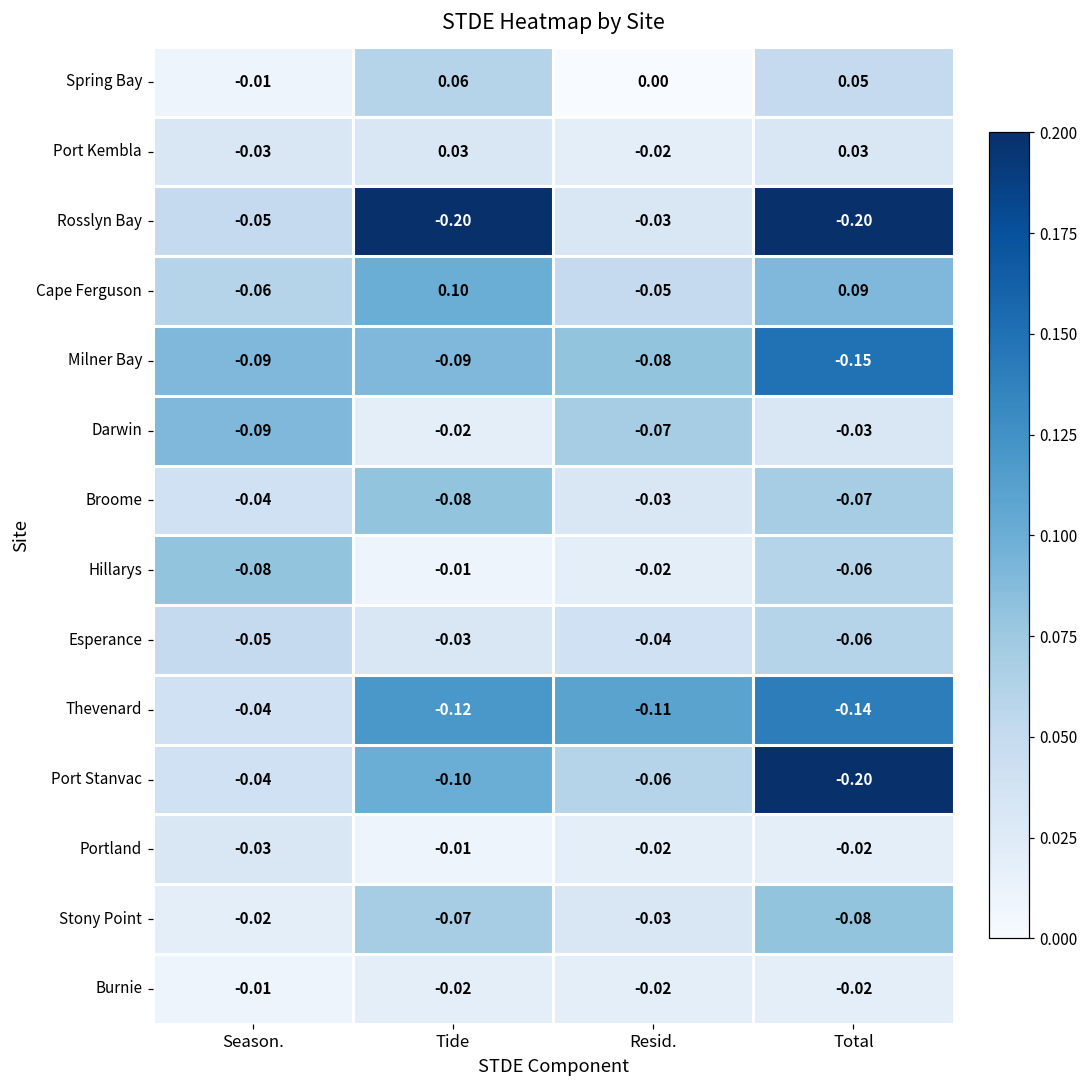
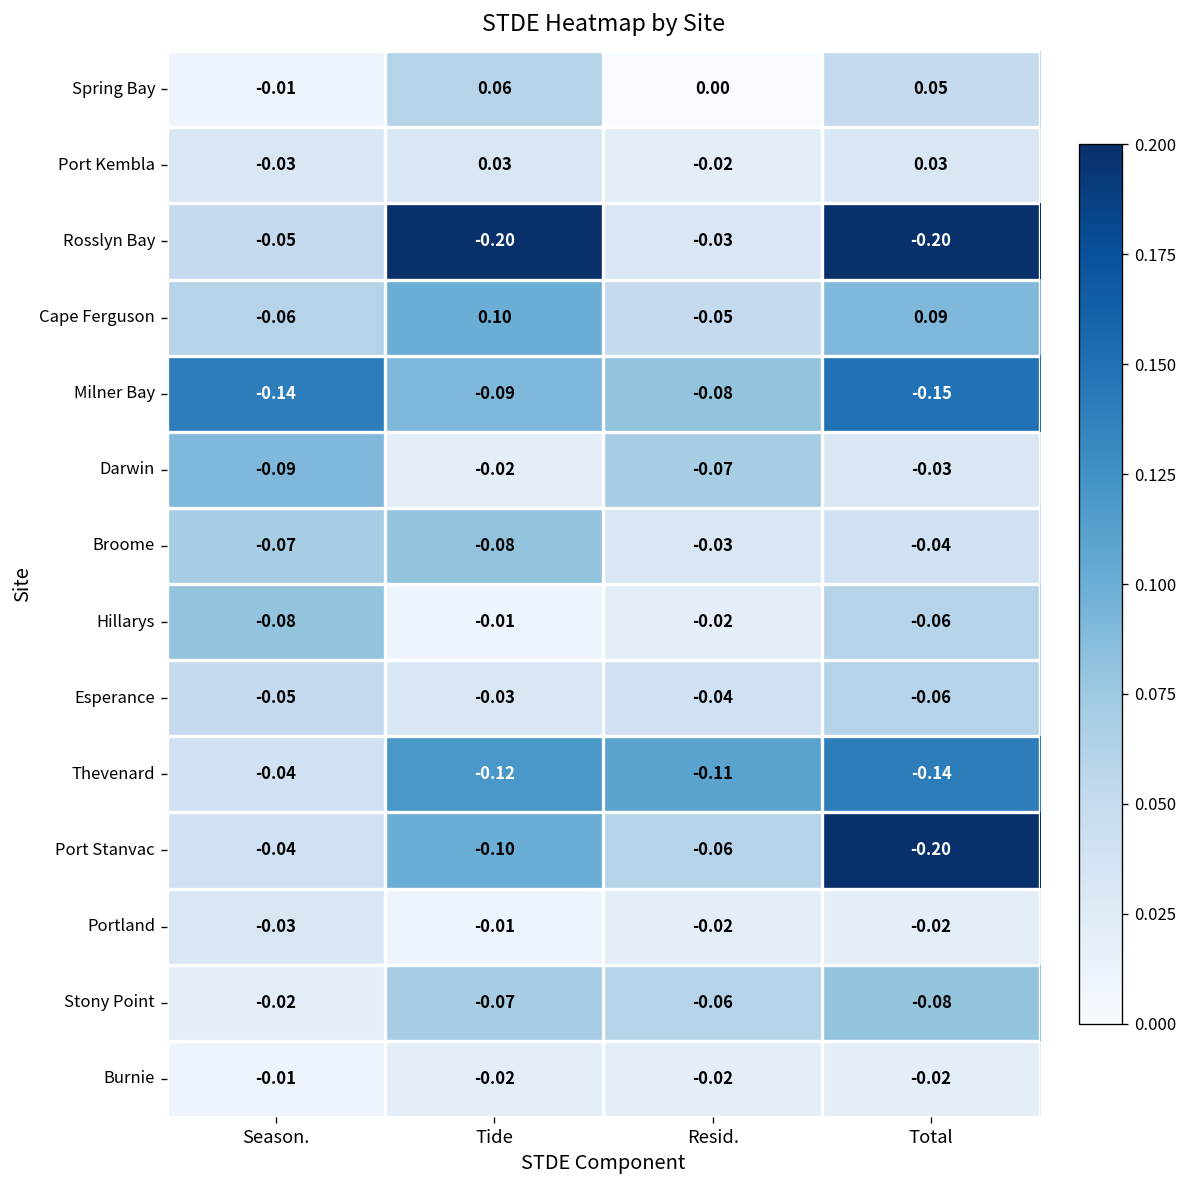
  {
    "Spring Bay": {
      "Season.": -0.01,
      "Tide": 0.06,
      "Resid.": 0.00,
      "Total": 0.05
    },
    "Port Kembla": {
      "Season.": -0.03,
      "Tide": 0.03,
      "Resid.": -0.02,
      "Total": 0.03
    },
    "Rosslyn Bay": {
      "Season.": -0.05,
      "Tide": -0.20,
      "Resid.": -0.03,
      "Total": -0.20
    },
    "Cape Ferguson": {
      "Season.": -0.06,
      "Tide": 0.10,
      "Resid.": -0.05,
      "Total": 0.09
    },
    "Milner Bay": {
-     "Season.": -0.09,
+     "Season.": -0.14,
      "Tide": -0.09,
      "Resid.": -0.08,
      "Total": -0.15
    },
    "Darwin": {
      "Season.": -0.09,
      "Tide": -0.02,
      "Resid.": -0.07,
      "Total": -0.03
    },
    "Broome": {
-     "Season.": -0.04,
+     "Season.": -0.07,
      "Tide": -0.08,
      "Resid.": -0.03,
-     "Total": -0.07
+     "Total": -0.04
    },
    "Hillarys": {
      "Season.": -0.08,
      "Tide": -0.01,
      "Resid.": -0.02,
      "Total": -0.06
    },
    "Esperance": {
      "Season.": -0.05,
      "Tide": -0.03,
      "Resid.": -0.04,
      "Total": -0.06
    },
    "Thevenard": {
      "Season.": -0.04,
      "Tide": -0.12,
      "Resid.": -0.11,
      "Total": -0.14
    },
    "Port Stanvac": {
      "Season.": -0.04,
      "Tide": -0.10,
      "Resid.": -0.06,
      "Total": -0.20
    },
    "Portland": {
      "Season.": -0.03,
      "Tide": -0.01,
      "Resid.": -0.02,
      "Total": -0.02
    },
    "Stony Point": {
      "Season.": -0.02,
      "Tide": -0.07,
-     "Resid.": -0.03,
+     "Resid.": -0.06,
      "Total": -0.08
    },
    "Burnie": {
      "Season.": -0.01,
      "Tide": -0.02,
      "Resid.": -0.02,
      "Total": -0.02
    }
  }
